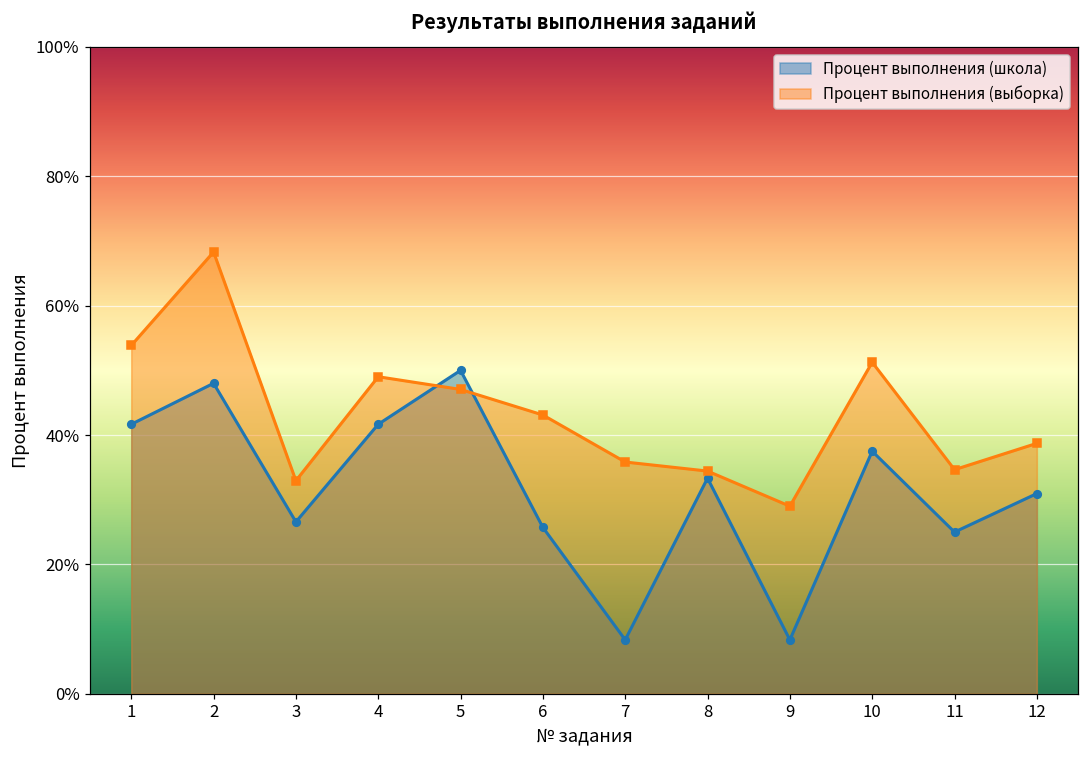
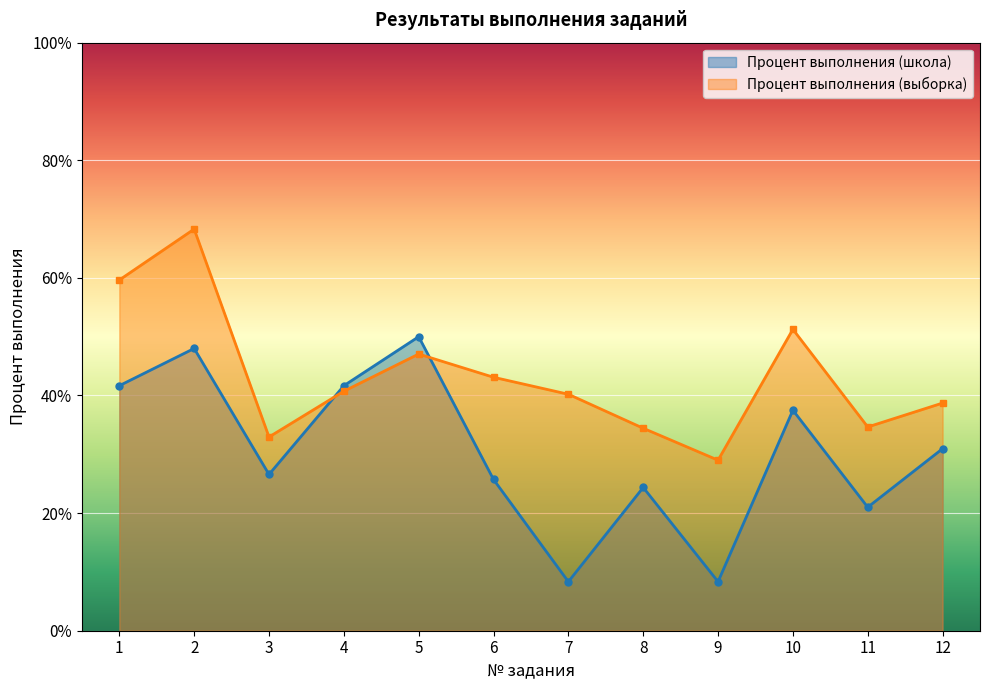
  {
    "Процент выполнения (школа)": {
      "1": "42%",
      "2": "48%",
      "3": "27%",
      "4": "42%",
      "5": "50%",
      "6": "26%",
      "7": "8%",
-     "8": "33%",
+     "8": "24%",
      "9": "8%",
      "10": "38%",
-     "11": "25%",
+     "11": "21%",
      "12": "31%"
    },
    "Процент выполнения (выборка)": {
-     "1": "54%",
+     "1": "60%",
      "2": "68%",
      "3": "33%",
-     "4": "49%",
+     "4": "41%",
      "5": "47%",
      "6": "43%",
-     "7": "36%",
+     "7": "40%",
      "8": "34%",
      "9": "29%",
      "10": "51%",
      "11": "35%",
      "12": "39%"
    }
  }
